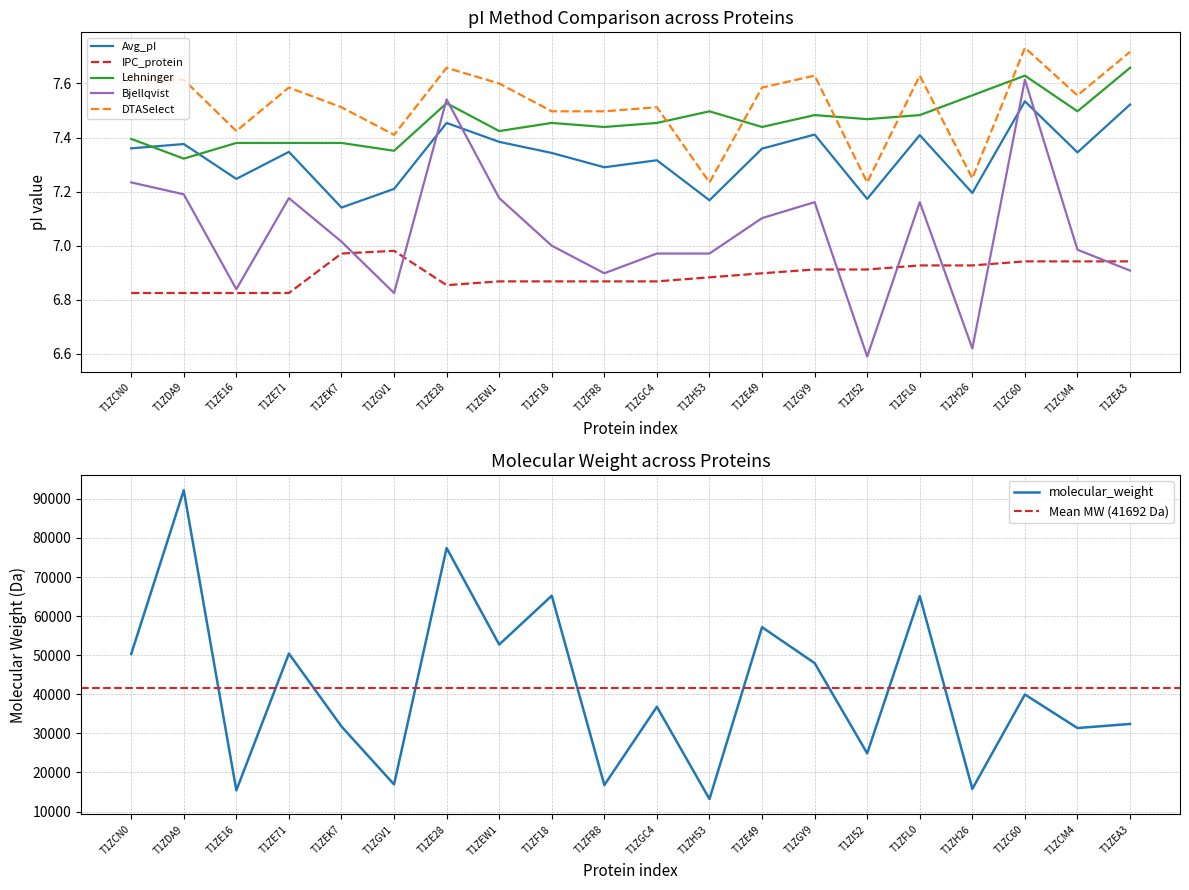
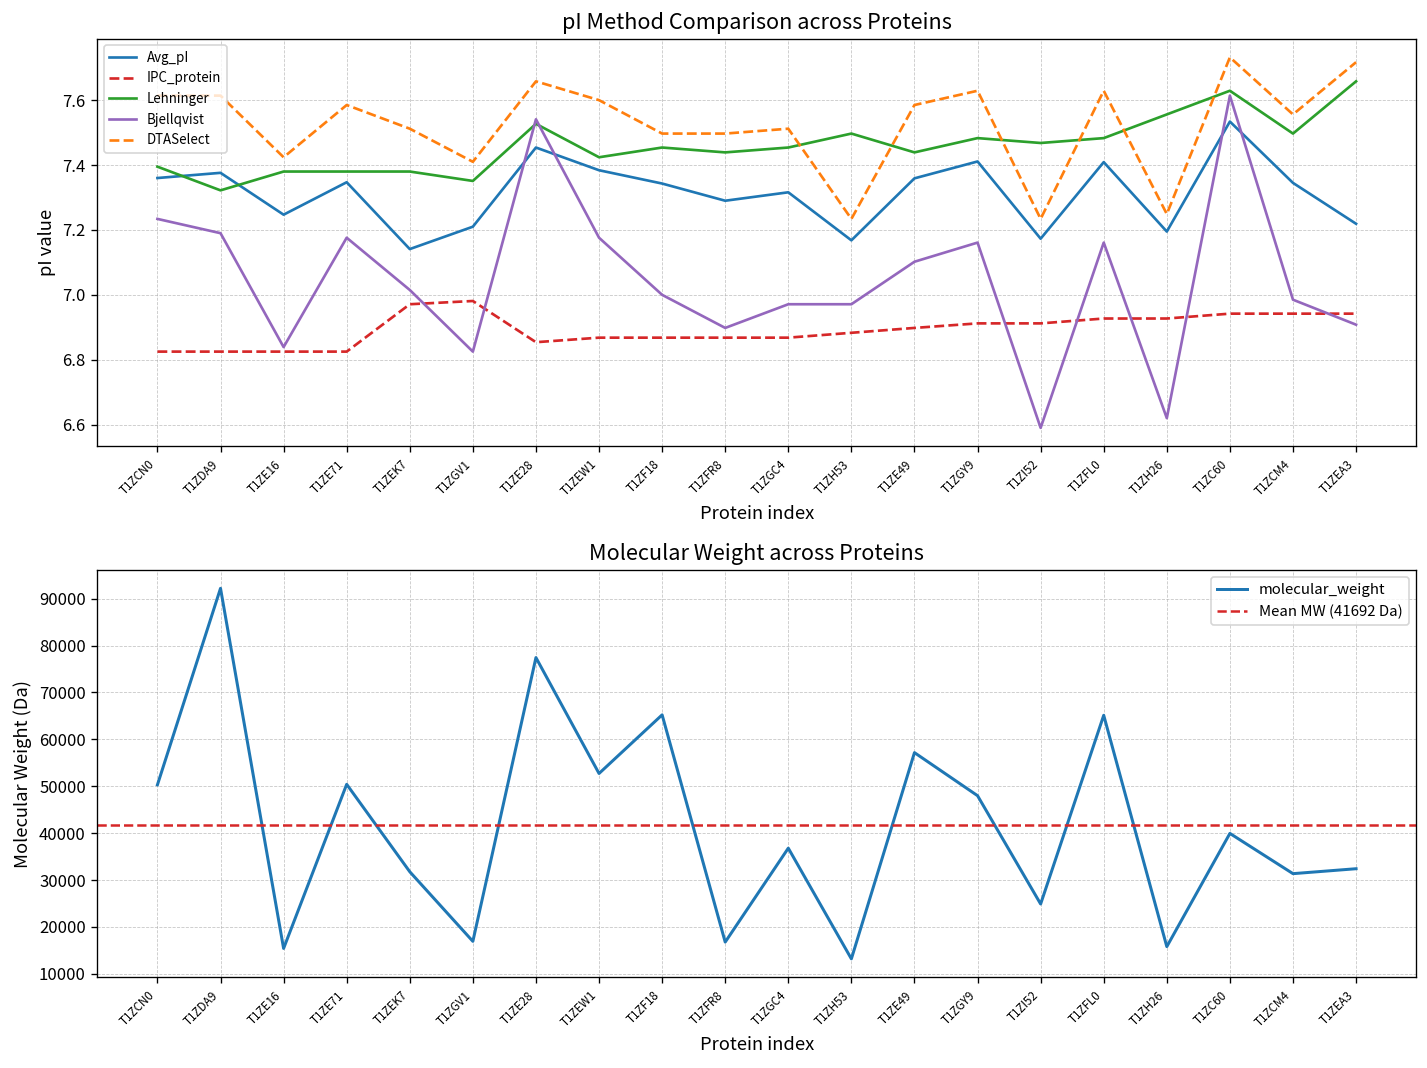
  {
    "pI Method Comparison across Proteins": {
      "Avg_pI": {
        "T1ZCN0": 7.36,
        "T1ZDA9": 7.38,
        "T1ZE16": 7.25,
        "T1ZE71": 7.35,
        "T1ZEK7": 7.14,
        "T1ZGV1": 7.21,
        "T1ZE28": 7.45,
        "T1ZEW1": 7.38,
        "T1ZF18": 7.34,
        "T1ZFR8": 7.29,
        "T1ZGC4": 7.32,
        "T1ZH53": 7.17,
        "T1ZE49": 7.36,
        "T1ZGY9": 7.41,
        "T1ZI52": 7.17,
        "T1ZFL0": 7.41,
        "T1ZH26": 7.20,
        "T1ZC60": 7.53,
        "T1ZCM4": 7.35,
-       "T1ZEA3": 7.52
+       "T1ZEA3": 7.22
      },
      "IPC_protein": {
        "T1ZCN0": 6.83,
        "T1ZDA9": 6.83,
        "T1ZE16": 6.83,
        "T1ZE71": 6.83,
        "T1ZEK7": 6.97,
        "T1ZGV1": 6.98,
        "T1ZE28": 6.85,
        "T1ZEW1": 6.87,
        "T1ZF18": 6.87,
        "T1ZFR8": 6.87,
        "T1ZGC4": 6.87,
        "T1ZH53": 6.88,
        "T1ZE49": 6.90,
        "T1ZGY9": 6.91,
        "T1ZI52": 6.91,
        "T1ZFL0": 6.93,
        "T1ZH26": 6.93,
        "T1ZC60": 6.94,
        "T1ZCM4": 6.94,
        "T1ZEA3": 6.94
      },
      "Lehninger": {
        "T1ZCN0": 7.40,
        "T1ZDA9": 7.32,
        "T1ZE16": 7.38,
        "T1ZE71": 7.38,
        "T1ZEK7": 7.38,
        "T1ZGV1": 7.35,
        "T1ZE28": 7.53,
        "T1ZEW1": 7.42,
        "T1ZF18": 7.45,
        "T1ZFR8": 7.44,
        "T1ZGC4": 7.45,
        "T1ZH53": 7.50,
        "T1ZE49": 7.44,
        "T1ZGY9": 7.48,
        "T1ZI52": 7.47,
        "T1ZFL0": 7.48,
        "T1ZH26": 7.56,
        "T1ZC60": 7.63,
        "T1ZCM4": 7.50,
        "T1ZEA3": 7.66
      },
      "Bjellqvist": {
        "T1ZCN0": 7.23,
        "T1ZDA9": 7.19,
        "T1ZE16": 6.84,
        "T1ZE71": 7.18,
        "T1ZEK7": 7.02,
        "T1ZGV1": 6.83,
        "T1ZE28": 7.54,
        "T1ZEW1": 7.18,
        "T1ZF18": 7.00,
        "T1ZFR8": 6.90,
        "T1ZGC4": 6.97,
        "T1ZH53": 6.97,
        "T1ZE49": 7.10,
        "T1ZGY9": 7.16,
        "T1ZI52": 6.59,
        "T1ZFL0": 7.16,
        "T1ZH26": 6.62,
        "T1ZC60": 7.61,
        "T1ZCM4": 6.99,
        "T1ZEA3": 6.91
      },
      "DTASelect": {
        "T1ZE16": 7.42,
        "T1ZE71": 7.59,
        "T1ZEK7": 7.51,
        "T1ZGV1": 7.41,
        "T1ZE28": 7.66,
        "T1ZEW1": 7.60,
        "T1ZF18": 7.50,
        "T1ZFR8": 7.50,
        "T1ZGC4": 7.51,
        "T1ZH53": 7.23,
        "T1ZE49": 7.59,
        "T1ZGY9": 7.63,
        "T1ZI52": 7.23,
        "T1ZFL0": 7.63,
        "T1ZH26": 7.25,
        "T1ZC60": 7.73,
        "T1ZCM4": 7.56,
        "T1ZEA3": 7.72
      }
    },
    "Molecular Weight across Proteins": {
      "T1ZCN0": 50000,
      "T1ZDA9": 92000,
      "T1ZE16": 15000,
      "T1ZE71": 50000,
      "T1ZEK7": 32000,
      "T1ZGV1": 17000,
      "T1ZE28": 77000,
      "T1ZEW1": 53000,
      "T1ZF18": 65000,
      "T1ZFR8": 17000,
      "T1ZGC4": 37000,
      "T1ZH53": 13000,
      "T1ZE49": 57000,
      "T1ZGY9": 48000,
      "T1ZI52": 25000,
      "T1ZFL0": 65000,
      "T1ZH26": 16000,
      "T1ZC60": 40000,
      "T1ZCM4": 31000,
      "T1ZEA3": 32000
    }
  }
